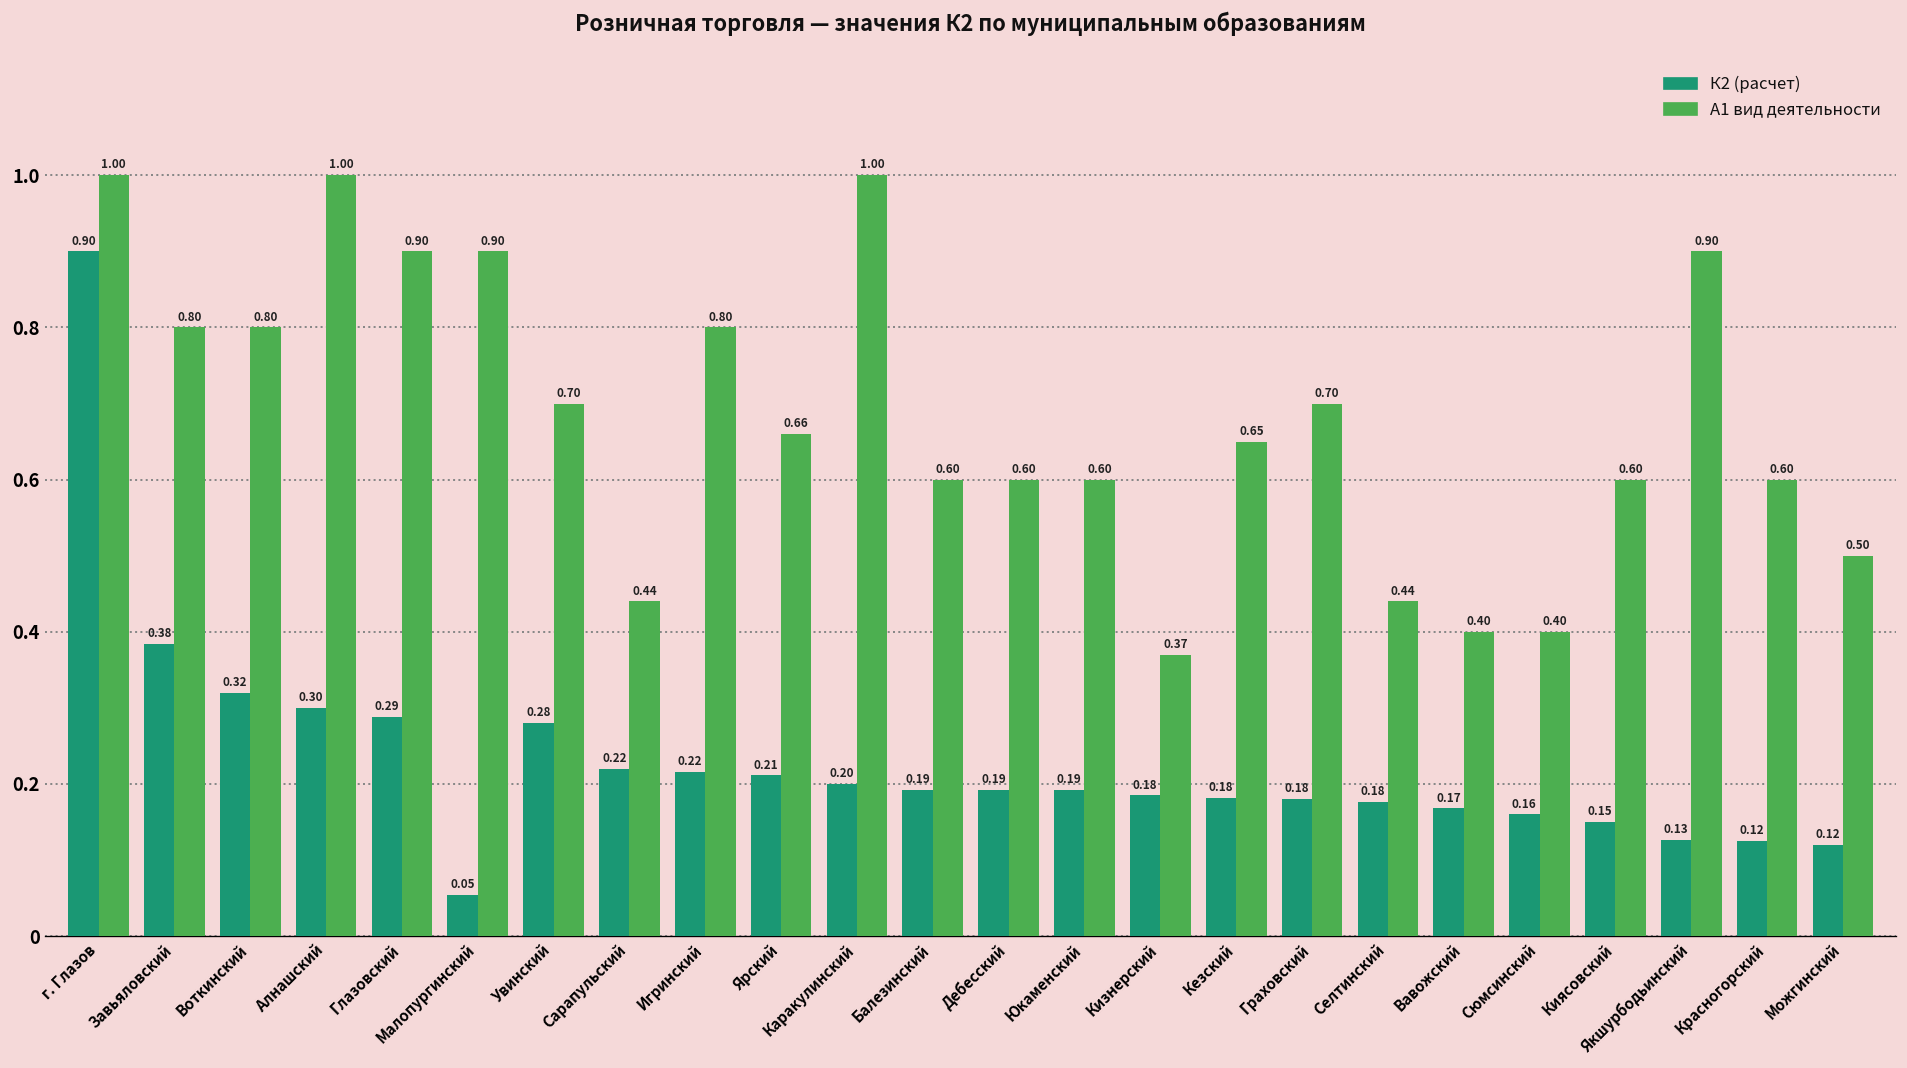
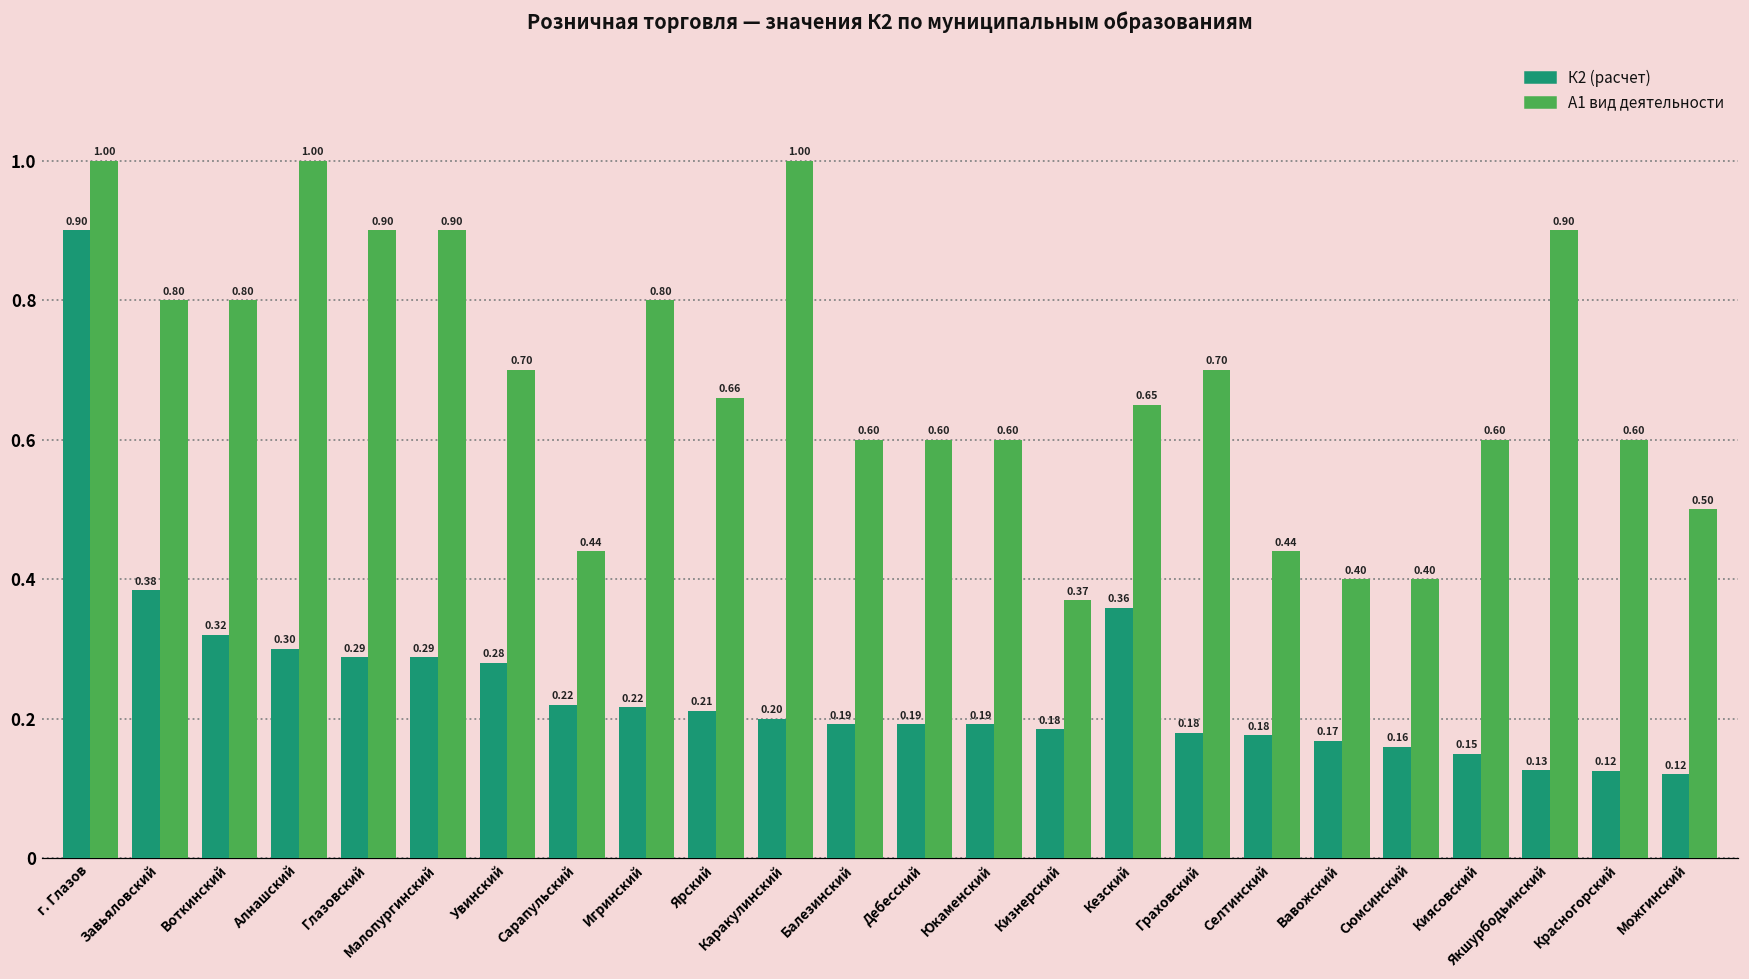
  {
    "К2 (расчет)": {
      "г. Глазов": 0.90,
      "Завьяловский": 0.38,
      "Воткинский": 0.32,
      "Алнашский": 0.30,
      "Глазовский": 0.29,
-     "Малопургинский": 0.05,
+     "Малопургинский": 0.29,
      "Увинский": 0.28,
      "Сарапульский": 0.22,
      "Игринский": 0.22,
      "Ярский": 0.21,
      "Каракулинский": 0.20,
      "Балезинский": 0.19,
      "Дебесский": 0.19,
      "Юкаменский": 0.19,
      "Кизнерский": 0.18,
-     "Кезский": 0.18,
+     "Кезский": 0.36,
      "Граховский": 0.18,
      "Селтинский": 0.18,
      "Вавожский": 0.17,
      "Сюмсинский": 0.16,
      "Киясовский": 0.15,
      "Якшурбодьинский": 0.13,
      "Красногорский": 0.12,
      "Можгинский": 0.12
    },
    "А1 вид деятельности": {
      "г. Глазов": 1.00,
      "Завьяловский": 0.80,
      "Воткинский": 0.80,
      "Алнашский": 1.00,
      "Глазовский": 0.90,
      "Малопургинский": 0.90,
      "Увинский": 0.70,
      "Сарапульский": 0.44,
      "Игринский": 0.80,
      "Ярский": 0.66,
      "Каракулинский": 1.00,
      "Балезинский": 0.60,
      "Дебесский": 0.60,
      "Юкаменский": 0.60,
      "Кизнерский": 0.37,
      "Кезский": 0.65,
      "Граховский": 0.70,
      "Селтинский": 0.44,
      "Вавожский": 0.40,
      "Сюмсинский": 0.40,
      "Киясовский": 0.60,
      "Якшурбодьинский": 0.90,
      "Красногорский": 0.60,
      "Можгинский": 0.50
    }
  }
